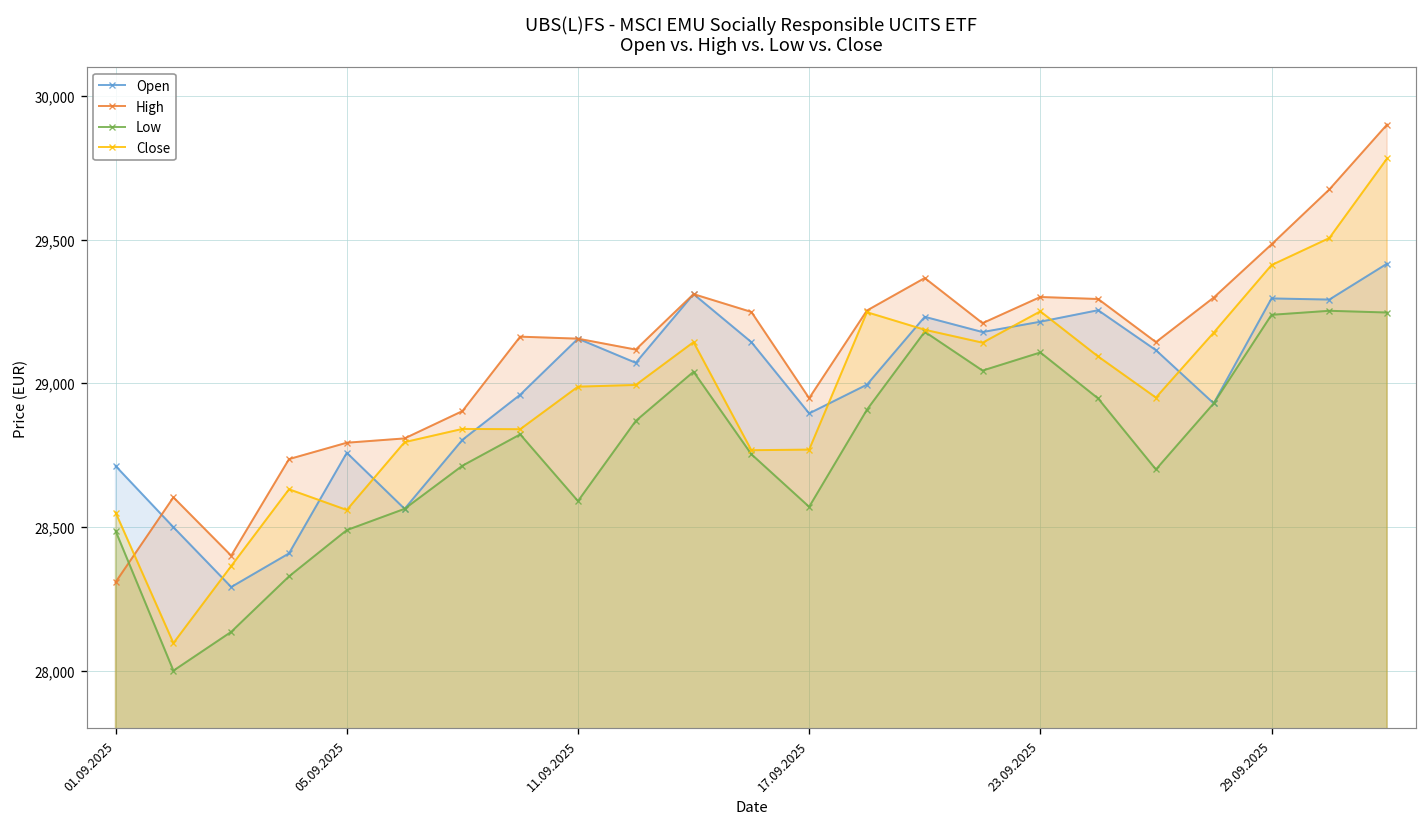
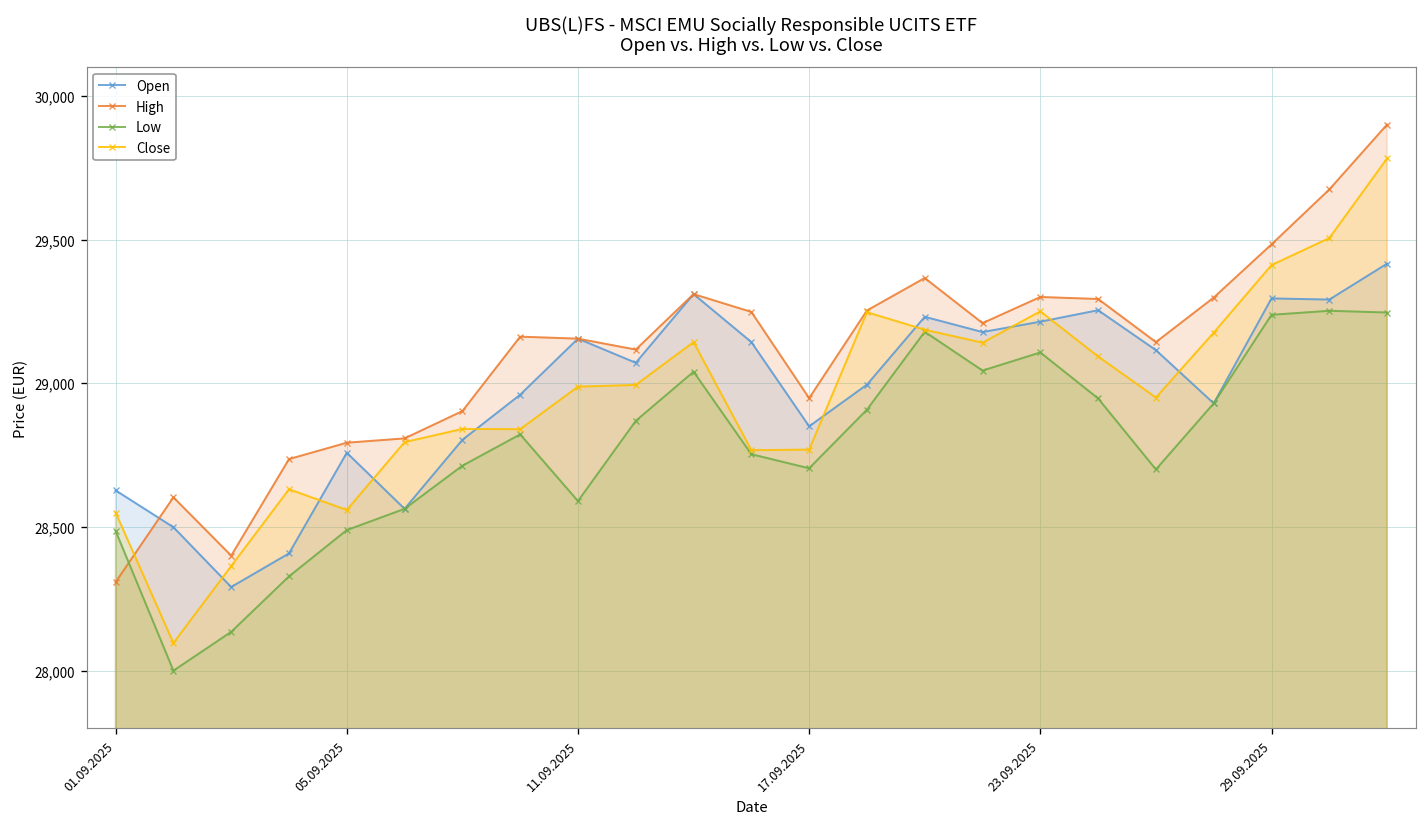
  {
    "Open": {
-     "01.09.2025": "28,710",
+     "01.09.2025": "28,630",
      "05.09.2025": "28,760",
-     "17.09.2025": "28,900",
+     "17.09.2025": "28,850",
      "23.09.2025": "29,210",
      "29.09.2025": "29,300"
    },
    "High": {
      "01.09.2025": "28,310",
      "05.09.2025": "28,790",
      "17.09.2025": "28,950",
      "23.09.2025": "29,300",
      "29.09.2025": "29,480"
    },
    "Low": {
      "01.09.2025": "28,490",
      "05.09.2025": "28,490",
      "11.09.2025": "28,590",
-     "17.09.2025": "28,570",
+     "17.09.2025": "28,700",
      "23.09.2025": "29,110",
      "29.09.2025": "29,240"
    },
    "Close": {
      "01.09.2025": "28,550",
      "05.09.2025": "28,560",
      "11.09.2025": "28,990",
      "17.09.2025": "28,770",
      "23.09.2025": "29,250",
      "29.09.2025": "29,410"
    }
  }
